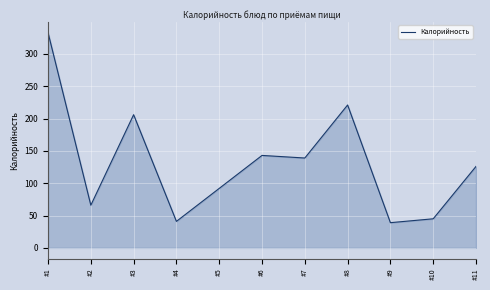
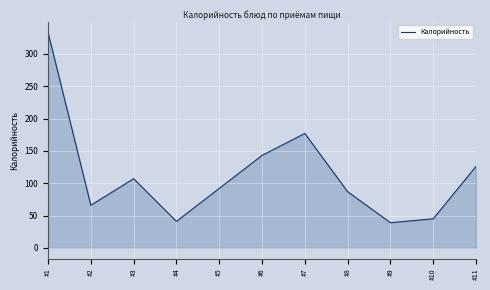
  {
    "#1": 330,
    "#2": 70,
-   "#3": 210,
+   "#3": 110,
    "#4": 40,
    "#5": 90,
    "#6": 140,
-   "#7": 140,
-   "#8": 220,
+   "#7": 180,
+   "#8": 90,
    "#9": 40,
    "#10": 50,
    "#11": 130
  }
